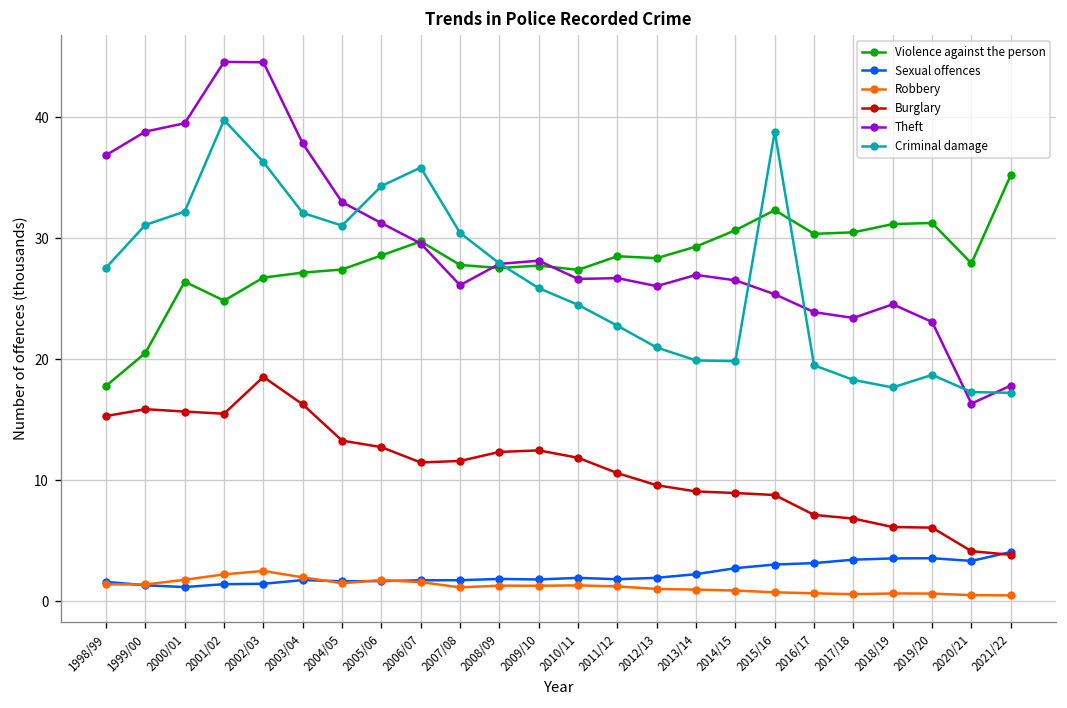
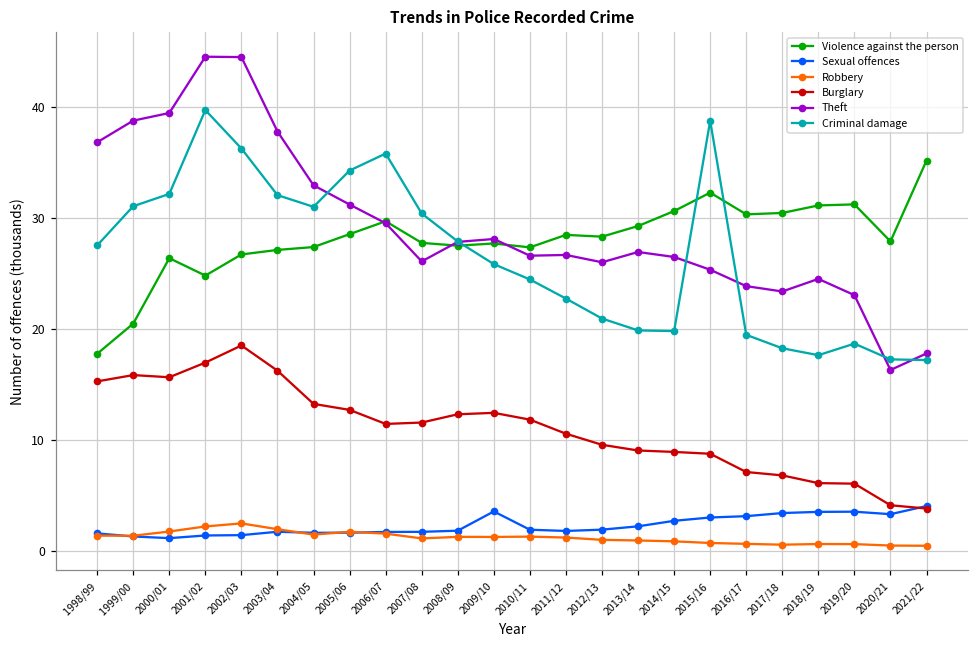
  {
    "Violence against the person": {
      "1998/99": 17.8,
      "1999/00": 20.5,
      "2000/01": 26.4,
      "2001/02": 24.8,
      "2002/03": 26.7,
      "2003/04": 27.1,
      "2004/05": 27.4,
      "2005/06": 28.6,
      "2007/08": 27.8,
      "2008/09": 27.5,
      "2009/10": 27.7,
      "2010/11": 27.4,
      "2011/12": 28.5,
      "2012/13": 28.3,
      "2013/14": 29.3,
      "2014/15": 30.6,
      "2015/16": 32.3,
      "2016/17": 30.3,
      "2017/18": 30.5,
      "2018/19": 31.2,
      "2019/20": 31.2,
      "2020/21": 27.9,
      "2021/22": 35.2
    },
    "Sexual offences": {
      "2000/01": 1.2,
      "2001/02": 1.4,
      "2002/03": 1.4,
      "2007/08": 1.7,
      "2008/09": 1.8,
-     "2009/10": 1.8,
+     "2009/10": 3.6,
      "2010/11": 1.9,
      "2011/12": 1.8,
      "2012/13": 1.9,
      "2013/14": 2.2,
      "2014/15": 2.7,
      "2015/16": 3.0,
      "2016/17": 3.1,
      "2017/18": 3.4,
      "2018/19": 3.5,
      "2019/20": 3.6,
      "2020/21": 3.3
    },
    "Robbery": {
      "2000/01": 1.8,
      "2001/02": 2.2,
      "2002/03": 2.5,
      "2007/08": 1.1,
      "2008/09": 1.3,
      "2009/10": 1.3,
      "2010/11": 1.3,
      "2011/12": 1.2,
      "2012/13": 1.0,
      "2013/14": 1.0,
      "2014/15": 0.9,
      "2015/16": 0.7,
      "2016/17": 0.7,
      "2017/18": 0.6,
      "2018/19": 0.6,
      "2019/20": 0.6,
      "2020/21": 0.5,
      "2021/22": 0.5
    },
    "Burglary": {
      "1998/99": 15.3,
      "1999/00": 15.9,
      "2000/01": 15.7,
-     "2001/02": 15.5,
+     "2001/02": 17.0,
      "2002/03": 18.5,
      "2003/04": 16.3,
      "2004/05": 13.3,
      "2005/06": 12.7,
      "2006/07": 11.5,
      "2007/08": 11.6,
      "2008/09": 12.3,
      "2009/10": 12.5,
      "2010/11": 11.8,
      "2011/12": 10.6,
      "2012/13": 9.6,
      "2013/14": 9.1,
      "2014/15": 8.9,
      "2015/16": 8.8,
      "2016/17": 7.1,
      "2017/18": 6.8,
      "2018/19": 6.1,
      "2019/20": 6.1,
      "2020/21": 4.1
    },
    "Theft": {
      "1998/99": 36.8,
      "1999/00": 38.8,
      "2000/01": 39.5,
      "2001/02": 44.6,
      "2002/03": 44.5,
      "2003/04": 37.8,
      "2004/05": 33.0,
      "2005/06": 31.2,
      "2007/08": 26.1,
      "2009/10": 28.1,
      "2010/11": 26.6,
      "2011/12": 26.7,
      "2012/13": 26.0,
      "2013/14": 27.0,
      "2014/15": 26.5,
      "2015/16": 25.4,
      "2016/17": 23.9,
      "2017/18": 23.4,
      "2018/19": 24.5,
      "2019/20": 23.1,
      "2020/21": 16.3,
      "2021/22": 17.8
    },
    "Criminal damage": {
      "1998/99": 27.6,
      "1999/00": 31.1,
      "2000/01": 32.2,
      "2001/02": 39.7,
      "2002/03": 36.3,
      "2003/04": 32.1,
      "2004/05": 31.0,
      "2005/06": 34.3,
      "2006/07": 35.8,
      "2007/08": 30.4,
      "2009/10": 25.9,
      "2010/11": 24.5,
      "2011/12": 22.8,
      "2012/13": 21.0,
      "2013/14": 19.9,
      "2014/15": 19.8,
      "2015/16": 38.8,
      "2016/17": 19.5,
      "2017/18": 18.3,
      "2018/19": 17.7,
      "2019/20": 18.7,
      "2020/21": 17.3,
      "2021/22": 17.2
    }
  }
